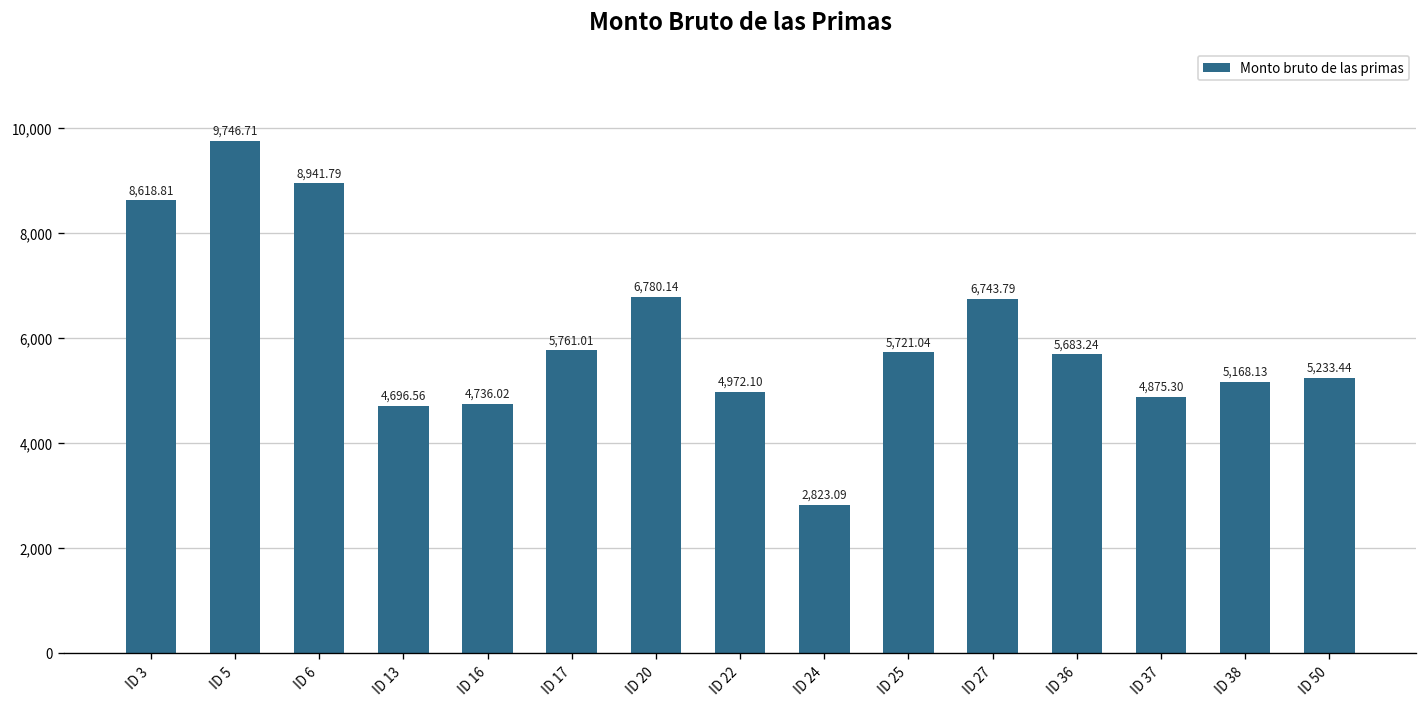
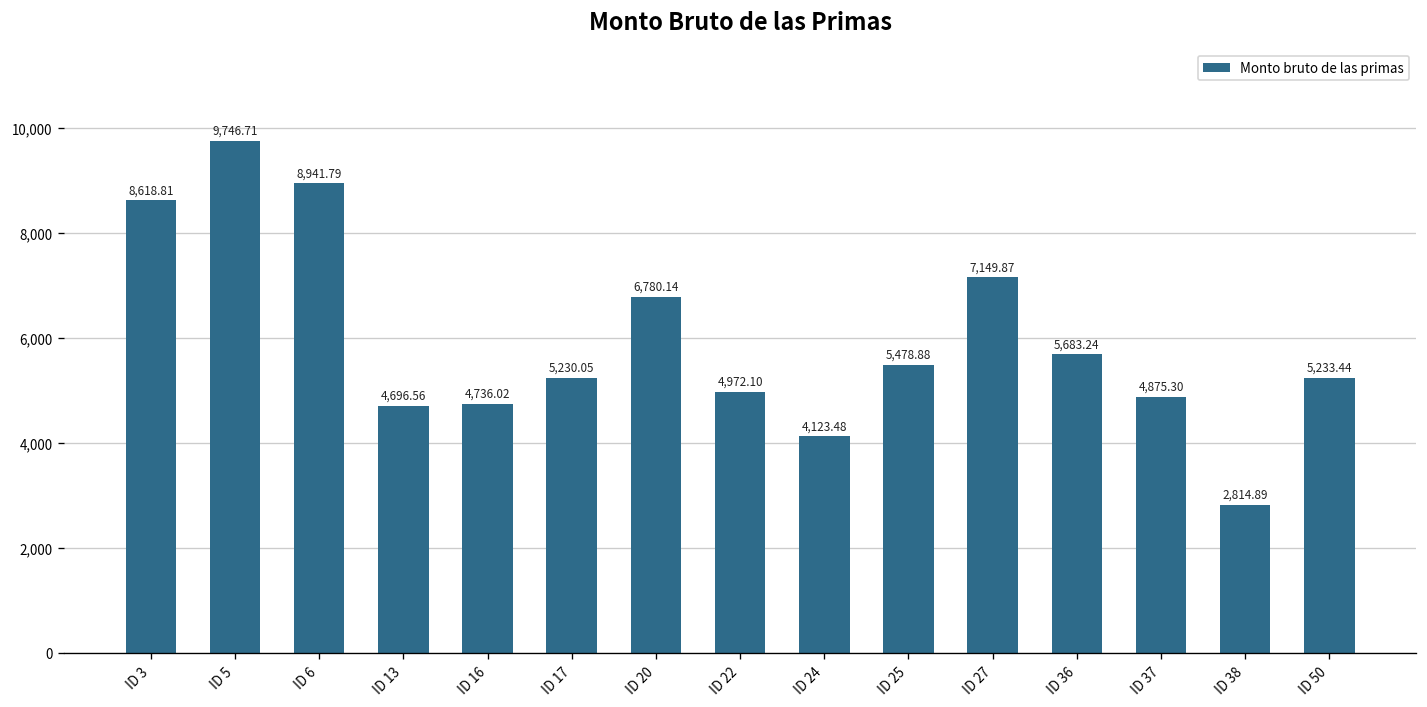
  {
    "ID 3": "8,618.81",
    "ID 5": "9,746.71",
    "ID 6": "8,941.79",
    "ID 13": "4,696.56",
    "ID 16": "4,736.02",
-   "ID 17": "5,761.01",
+   "ID 17": "5,230.05",
    "ID 20": "6,780.14",
    "ID 22": "4,972.10",
-   "ID 24": "2,823.09",
-   "ID 25": "5,721.04",
-   "ID 27": "6,743.79",
+   "ID 24": "4,123.48",
+   "ID 25": "5,478.88",
+   "ID 27": "7,149.87",
    "ID 36": "5,683.24",
    "ID 37": "4,875.30",
-   "ID 38": "5,168.13",
+   "ID 38": "2,814.89",
    "ID 50": "5,233.44"
  }
